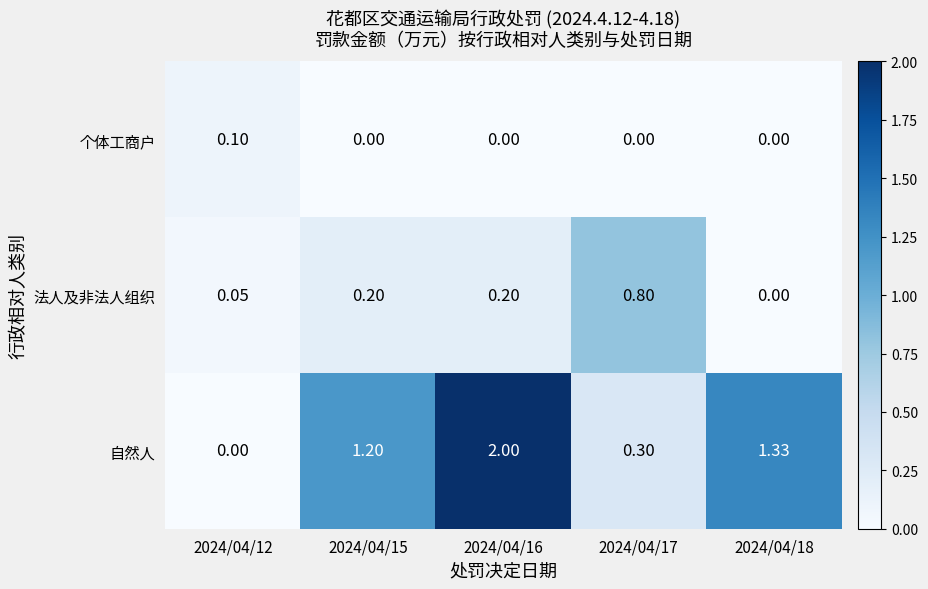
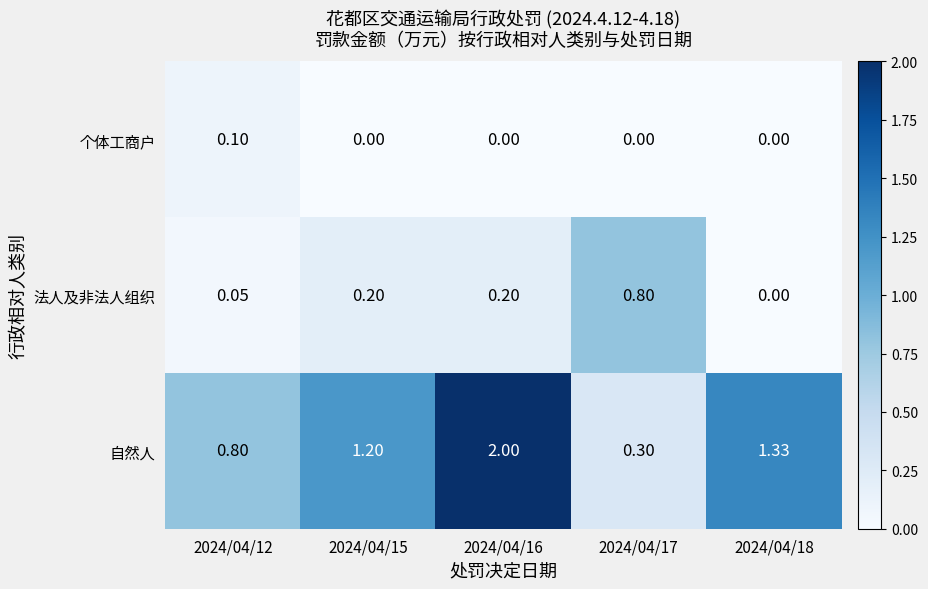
  {
    "个体工商户": {
      "2024/04/12": 0.10,
      "2024/04/15": 0.00,
      "2024/04/16": 0.00,
      "2024/04/17": 0.00,
      "2024/04/18": 0.00
    },
    "法人及非法人组织": {
      "2024/04/12": 0.05,
      "2024/04/15": 0.20,
      "2024/04/16": 0.20,
      "2024/04/17": 0.80,
      "2024/04/18": 0.00
    },
    "自然人": {
-     "2024/04/12": 0.00,
+     "2024/04/12": 0.80,
      "2024/04/15": 1.20,
      "2024/04/16": 2.00,
      "2024/04/17": 0.30,
      "2024/04/18": 1.33
    }
  }
